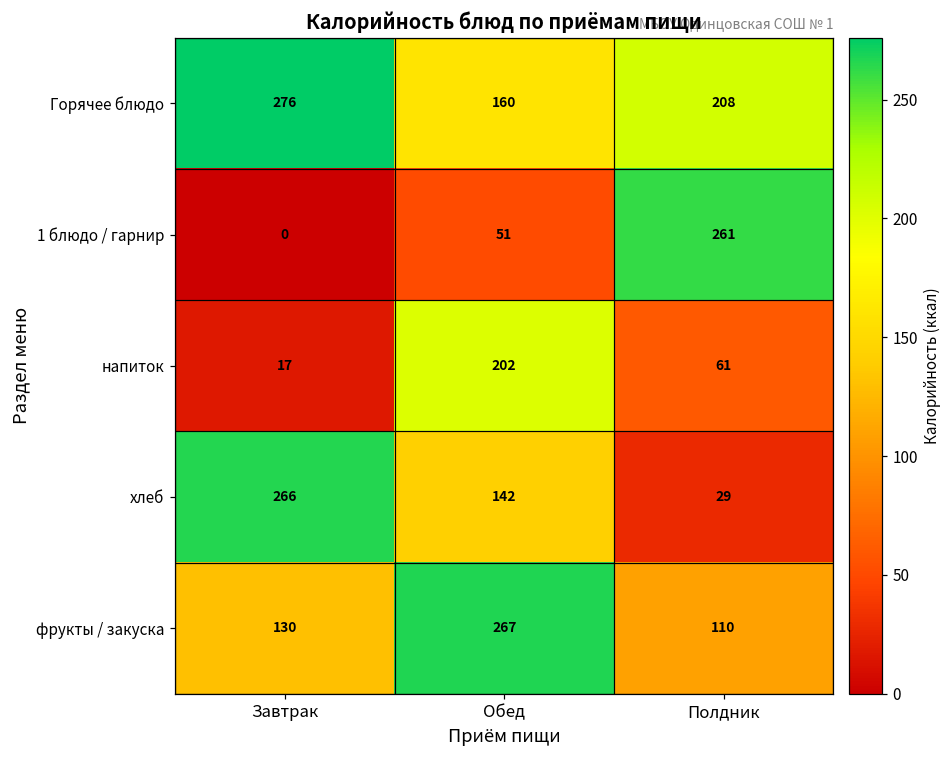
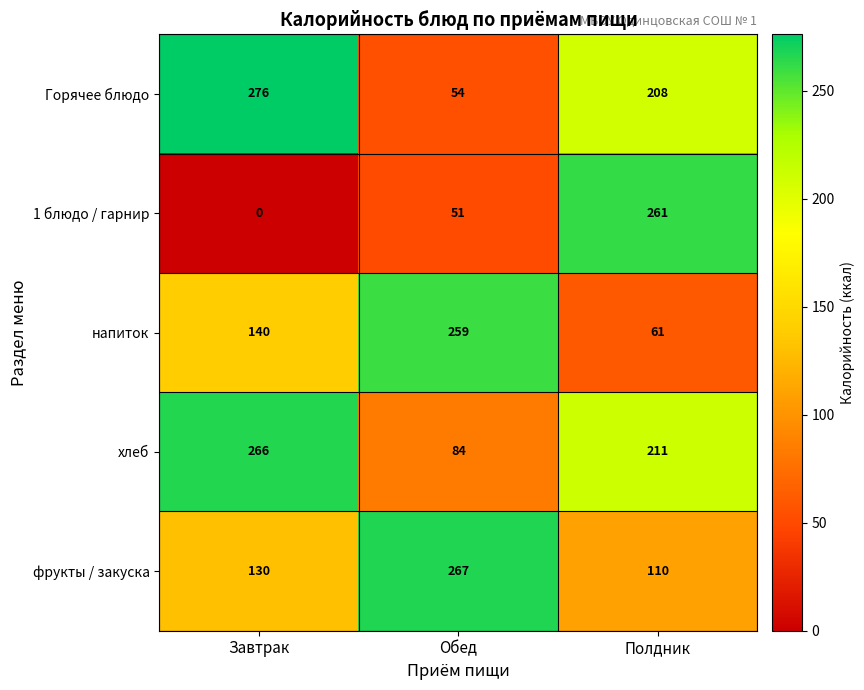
  {
    "Горячее блюдо": {
      "Завтрак": 276,
-     "Обед": 160,
+     "Обед": 54,
      "Полдник": 208
    },
    "1 блюдо / гарнир": {
      "Завтрак": 0,
      "Обед": 51,
      "Полдник": 261
    },
    "напиток": {
-     "Завтрак": 17,
-     "Обед": 202,
+     "Завтрак": 140,
+     "Обед": 259,
      "Полдник": 61
    },
    "хлеб": {
      "Завтрак": 266,
-     "Обед": 142,
-     "Полдник": 29
+     "Обед": 84,
+     "Полдник": 211
    },
    "фрукты / закуска": {
      "Завтрак": 130,
      "Обед": 267,
      "Полдник": 110
    }
  }
